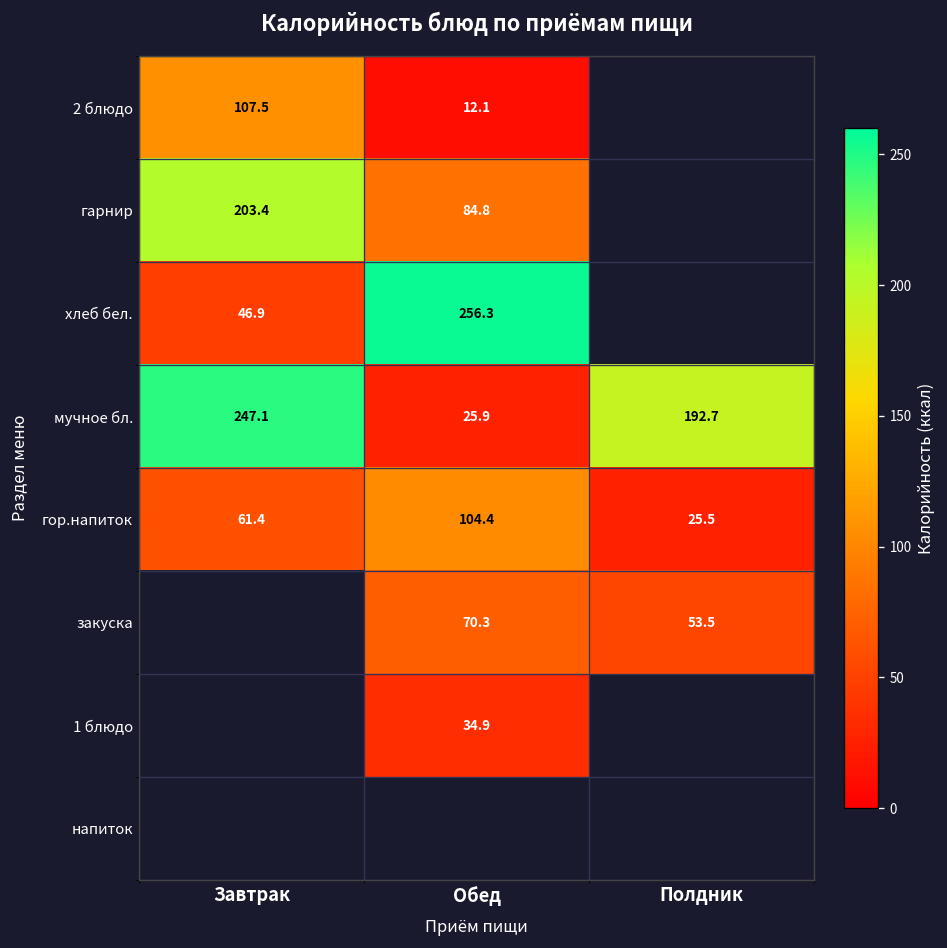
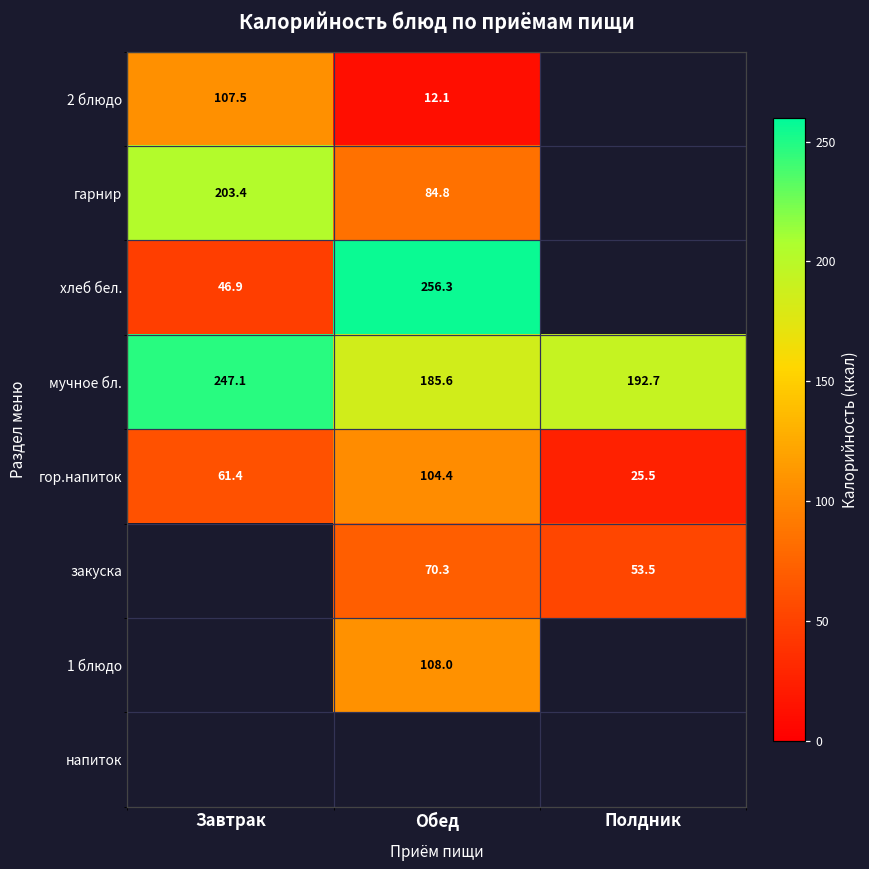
  {
    "2 блюдо": {
      "Завтрак": 107.5,
      "Обед": 12.1
    },
    "гарнир": {
      "Завтрак": 203.4,
      "Обед": 84.8
    },
    "хлеб бел.": {
      "Завтрак": 46.9,
      "Обед": 256.3
    },
    "мучное бл.": {
      "Завтрак": 247.1,
-     "Обед": 25.9,
+     "Обед": 185.6,
      "Полдник": 192.7
    },
    "гор.напиток": {
      "Завтрак": 61.4,
      "Обед": 104.4,
      "Полдник": 25.5
    },
    "закуска": {
      "Обед": 70.3,
      "Полдник": 53.5
    },
    "1 блюдо": {
-     "Обед": 34.9
+     "Обед": 108.0
    }
  }
